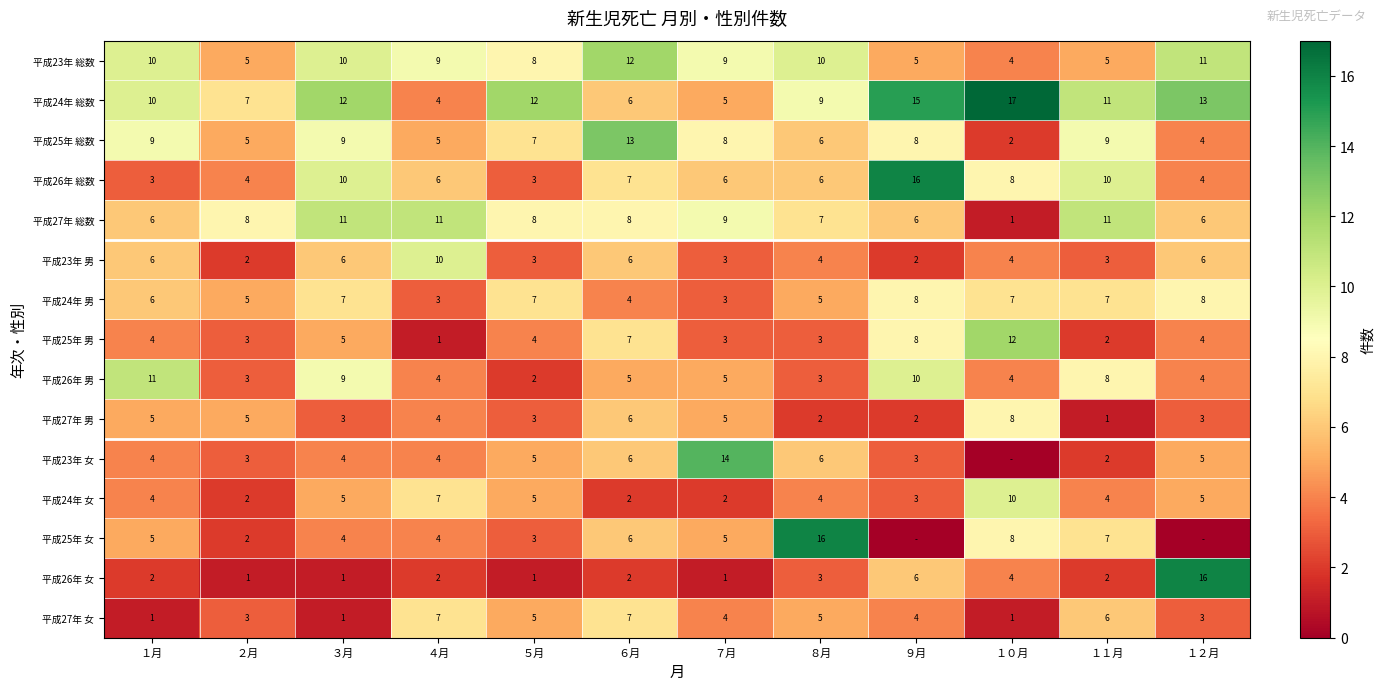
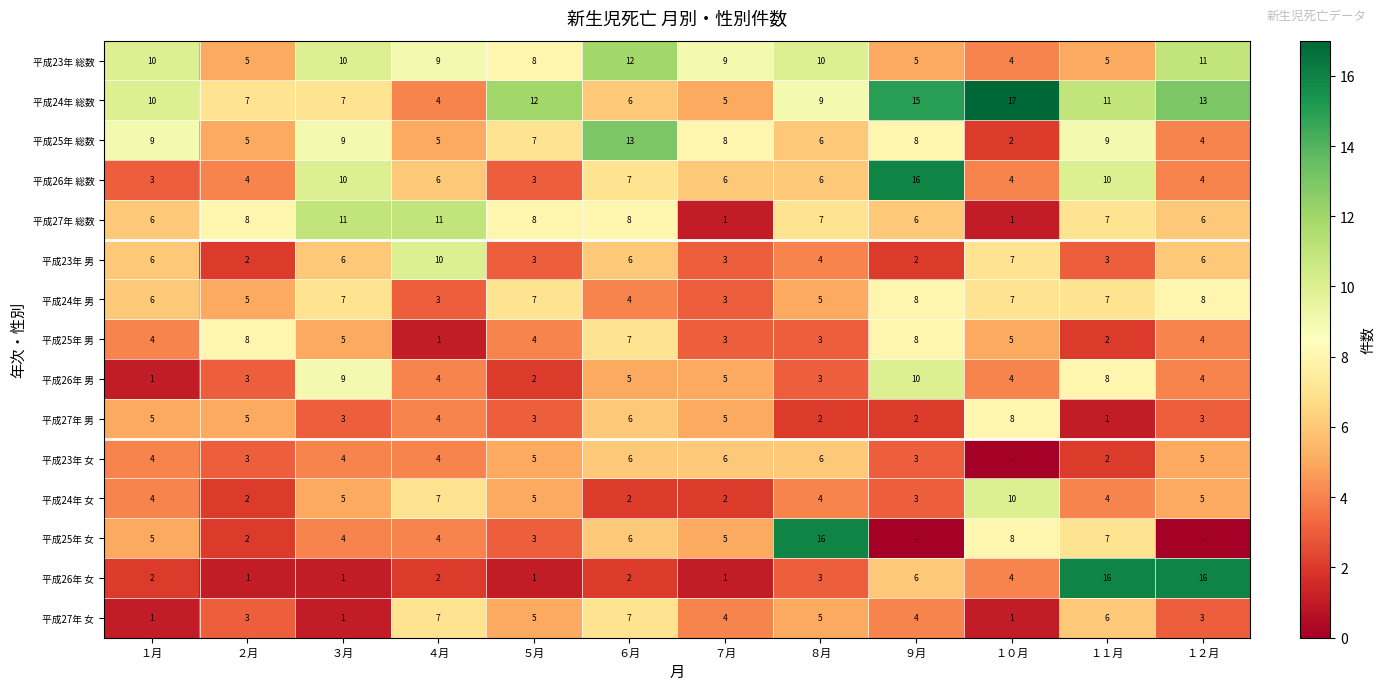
  {
    "平成23年 総数": {
      "１月": 10,
      "２月": 5,
      "３月": 10,
      "４月": 9,
      "５月": 8,
      "６月": 12,
      "７月": 9,
      "８月": 10,
      "９月": 5,
      "１０月": 4,
      "１１月": 5,
      "１２月": 11
    },
    "平成24年 総数": {
      "１月": 10,
      "２月": 7,
-     "３月": 12,
+     "３月": 7,
      "４月": 4,
      "５月": 12,
      "６月": 6,
      "７月": 5,
      "８月": 9,
      "９月": 15,
      "１０月": 17,
      "１１月": 11,
      "１２月": 13
    },
    "平成25年 総数": {
      "１月": 9,
      "２月": 5,
      "３月": 9,
      "４月": 5,
      "５月": 7,
      "６月": 13,
      "７月": 8,
      "８月": 6,
      "９月": 8,
      "１０月": 2,
      "１１月": 9,
      "１２月": 4
    },
    "平成26年 総数": {
      "１月": 3,
      "２月": 4,
      "３月": 10,
      "４月": 6,
      "５月": 3,
      "６月": 7,
      "７月": 6,
      "８月": 6,
      "９月": 16,
-     "１０月": 8,
+     "１０月": 4,
      "１１月": 10,
      "１２月": 4
    },
    "平成27年 総数": {
      "１月": 6,
      "２月": 8,
      "３月": 11,
      "４月": 11,
      "５月": 8,
      "６月": 8,
-     "７月": 9,
+     "７月": 1,
      "８月": 7,
      "９月": 6,
      "１０月": 1,
-     "１１月": 11,
+     "１１月": 7,
      "１２月": 6
    },
    "平成23年 男": {
      "１月": 6,
      "２月": 2,
      "３月": 6,
      "４月": 10,
      "５月": 3,
      "６月": 6,
      "７月": 3,
      "８月": 4,
      "９月": 2,
-     "１０月": 4,
+     "１０月": 7,
      "１１月": 3,
      "１２月": 6
    },
    "平成24年 男": {
      "１月": 6,
      "２月": 5,
      "３月": 7,
      "４月": 3,
      "５月": 7,
      "６月": 4,
      "７月": 3,
      "８月": 5,
      "９月": 8,
      "１０月": 7,
      "１１月": 7,
      "１２月": 8
    },
    "平成25年 男": {
      "１月": 4,
-     "２月": 3,
+     "２月": 8,
      "３月": 5,
      "４月": 1,
      "５月": 4,
      "６月": 7,
      "７月": 3,
      "８月": 3,
      "９月": 8,
-     "１０月": 12,
+     "１０月": 5,
      "１１月": 2,
      "１２月": 4
    },
    "平成26年 男": {
-     "１月": 11,
+     "１月": 1,
      "２月": 3,
      "３月": 9,
      "４月": 4,
      "５月": 2,
      "６月": 5,
      "７月": 5,
      "８月": 3,
      "９月": 10,
      "１０月": 4,
      "１１月": 8,
      "１２月": 4
    },
    "平成27年 男": {
      "１月": 5,
      "２月": 5,
      "３月": 3,
      "４月": 4,
      "５月": 3,
      "６月": 6,
      "７月": 5,
      "８月": 2,
      "９月": 2,
      "１０月": 8,
      "１１月": 1,
      "１２月": 3
    },
    "平成23年 女": {
      "１月": 4,
      "２月": 3,
      "３月": 4,
      "４月": 4,
      "５月": 5,
      "６月": 6,
-     "７月": 14,
+     "７月": 6,
      "８月": 6,
      "９月": 3,
      "１１月": 2,
      "１２月": 5
    },
    "平成24年 女": {
      "１月": 4,
      "２月": 2,
      "３月": 5,
      "４月": 7,
      "５月": 5,
      "６月": 2,
      "７月": 2,
      "８月": 4,
      "９月": 3,
      "１０月": 10,
      "１１月": 4,
      "１２月": 5
    },
    "平成25年 女": {
      "１月": 5,
      "２月": 2,
      "３月": 4,
      "４月": 4,
      "５月": 3,
      "６月": 6,
      "７月": 5,
      "８月": 16,
      "１０月": 8,
      "１１月": 7
    },
    "平成26年 女": {
      "１月": 2,
      "２月": 1,
      "３月": 1,
      "４月": 2,
      "５月": 1,
      "６月": 2,
      "７月": 1,
      "８月": 3,
      "９月": 6,
      "１０月": 4,
-     "１１月": 2,
+     "１１月": 16,
      "１２月": 16
    },
    "平成27年 女": {
      "１月": 1,
      "２月": 3,
      "３月": 1,
      "４月": 7,
      "５月": 5,
      "６月": 7,
      "７月": 4,
      "８月": 5,
      "９月": 4,
      "１０月": 1,
      "１１月": 6,
      "１２月": 3
    }
  }
